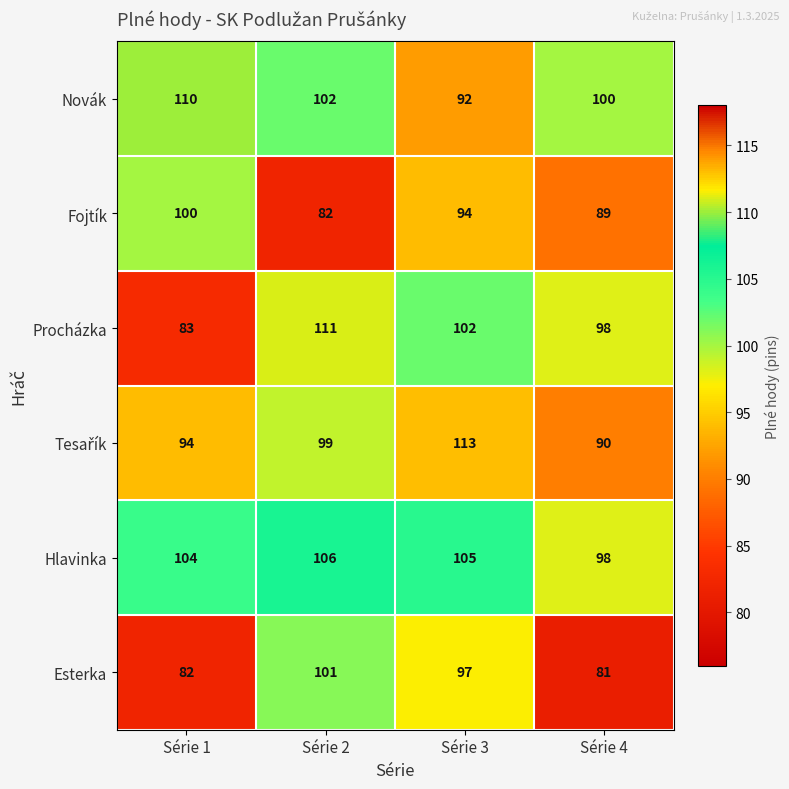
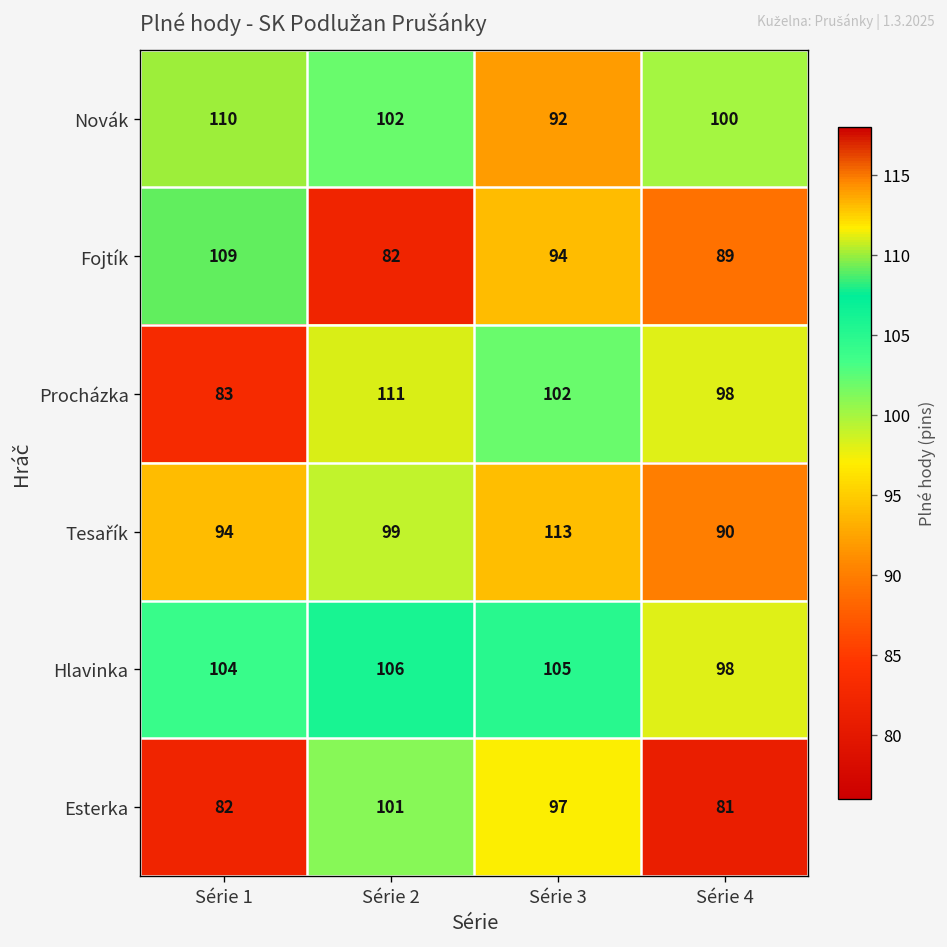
  {
    "Novák": {
      "Série 1": 110,
      "Série 2": 102,
      "Série 3": 92,
      "Série 4": 100
    },
    "Fojtík": {
-     "Série 1": 100,
+     "Série 1": 109,
      "Série 2": 82,
      "Série 3": 94,
      "Série 4": 89
    },
    "Procházka": {
      "Série 1": 83,
      "Série 2": 111,
      "Série 3": 102,
      "Série 4": 98
    },
    "Tesařík": {
      "Série 1": 94,
      "Série 2": 99,
      "Série 3": 113,
      "Série 4": 90
    },
    "Hlavinka": {
      "Série 1": 104,
      "Série 2": 106,
      "Série 3": 105,
      "Série 4": 98
    },
    "Esterka": {
      "Série 1": 82,
      "Série 2": 101,
      "Série 3": 97,
      "Série 4": 81
    }
  }
